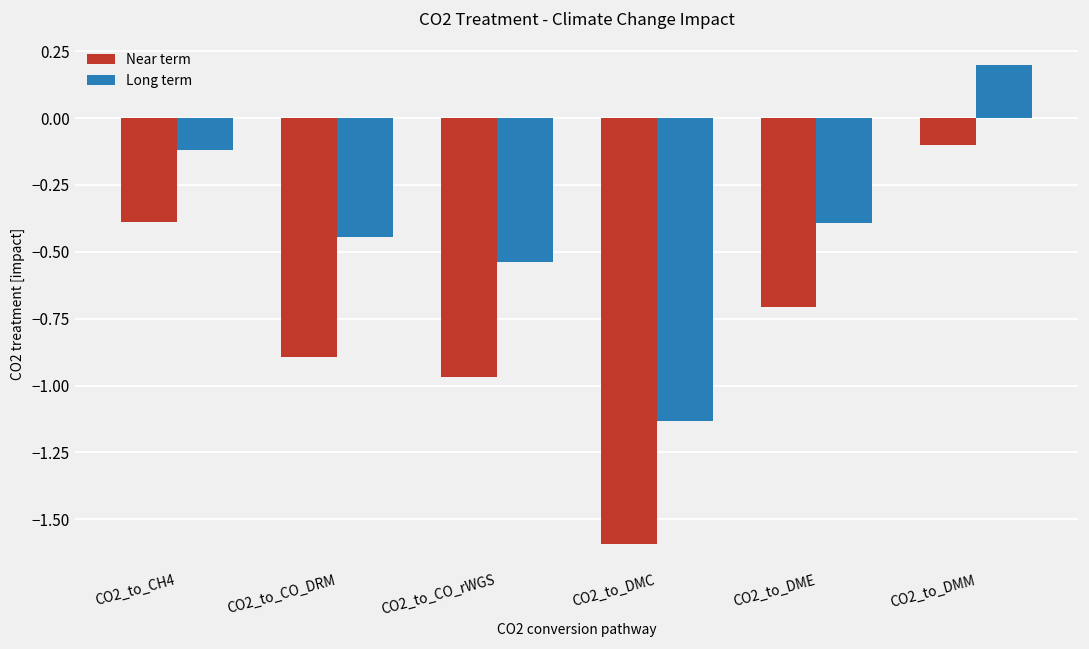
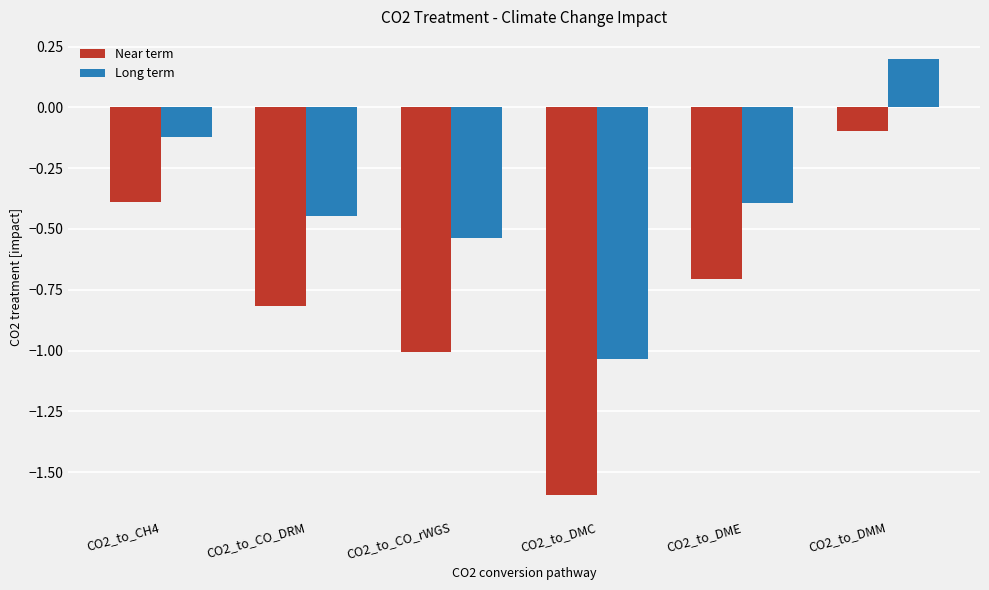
  {
    "Near term": {
      "CO2_to_CH4": -0.39,
-     "CO2_to_CO_DRM": -0.89,
-     "CO2_to_CO_rWGS": -0.97,
+     "CO2_to_CO_DRM": -0.82,
+     "CO2_to_CO_rWGS": -1.00,
      "CO2_to_DMC": -1.59,
      "CO2_to_DME": -0.71,
      "CO2_to_DMM": -0.10
    },
    "Long term": {
      "CO2_to_CH4": -0.12,
      "CO2_to_CO_DRM": -0.45,
      "CO2_to_CO_rWGS": -0.54,
-     "CO2_to_DMC": -1.13,
+     "CO2_to_DMC": -1.04,
      "CO2_to_DME": -0.39,
      "CO2_to_DMM": 0.20
    }
  }
